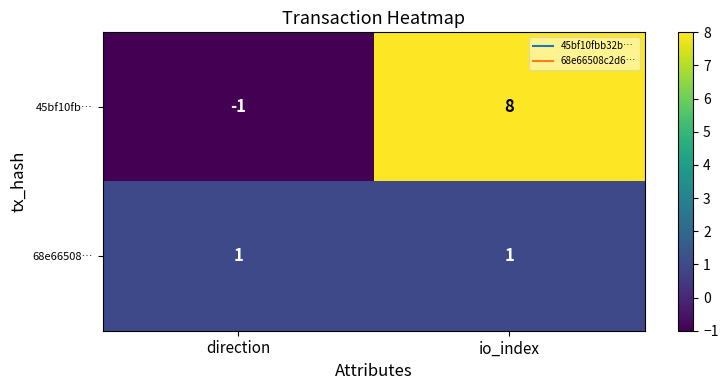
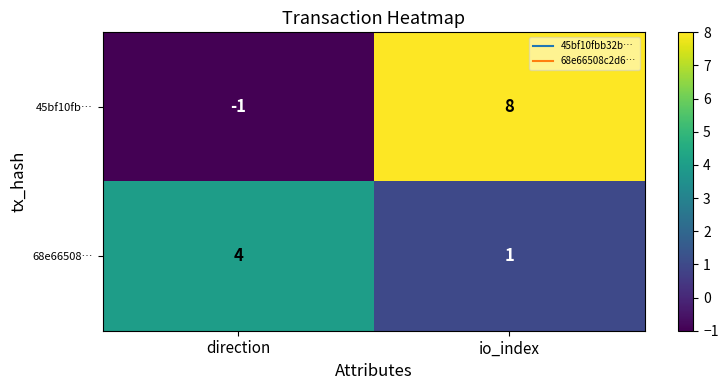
  {
    "45bf10fb…": {
      "direction": -1,
      "io_index": 8
    },
    "68e66508…": {
-     "direction": 1,
+     "direction": 4,
      "io_index": 1
    }
  }
